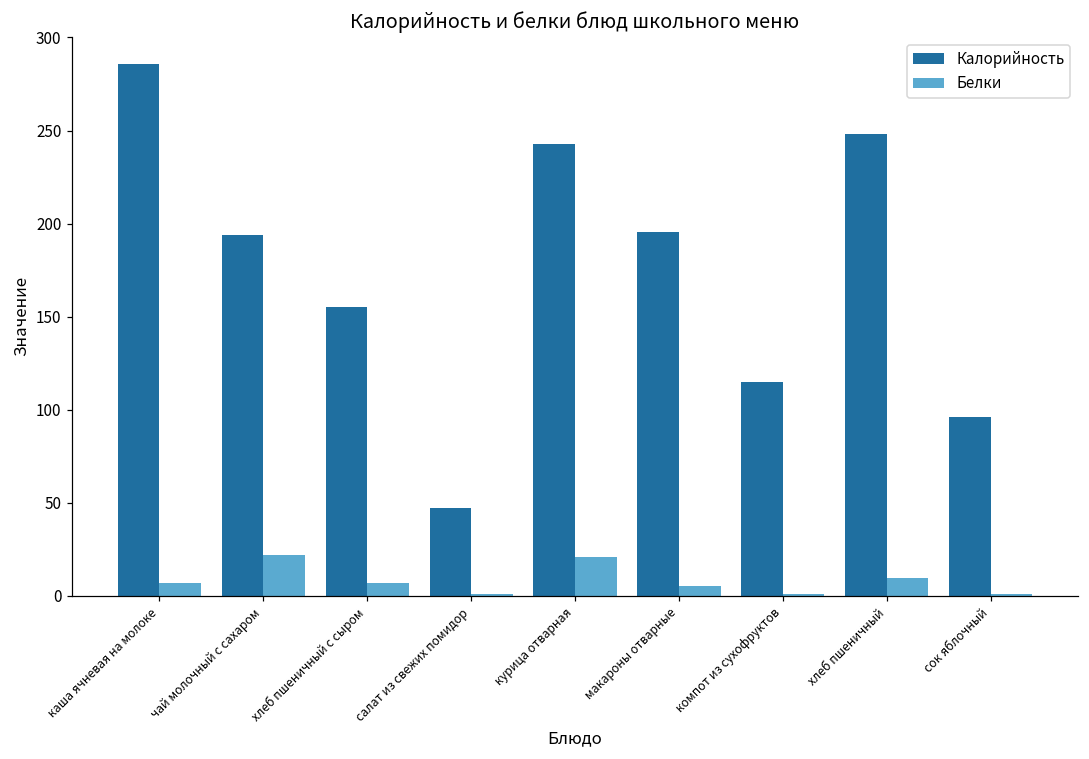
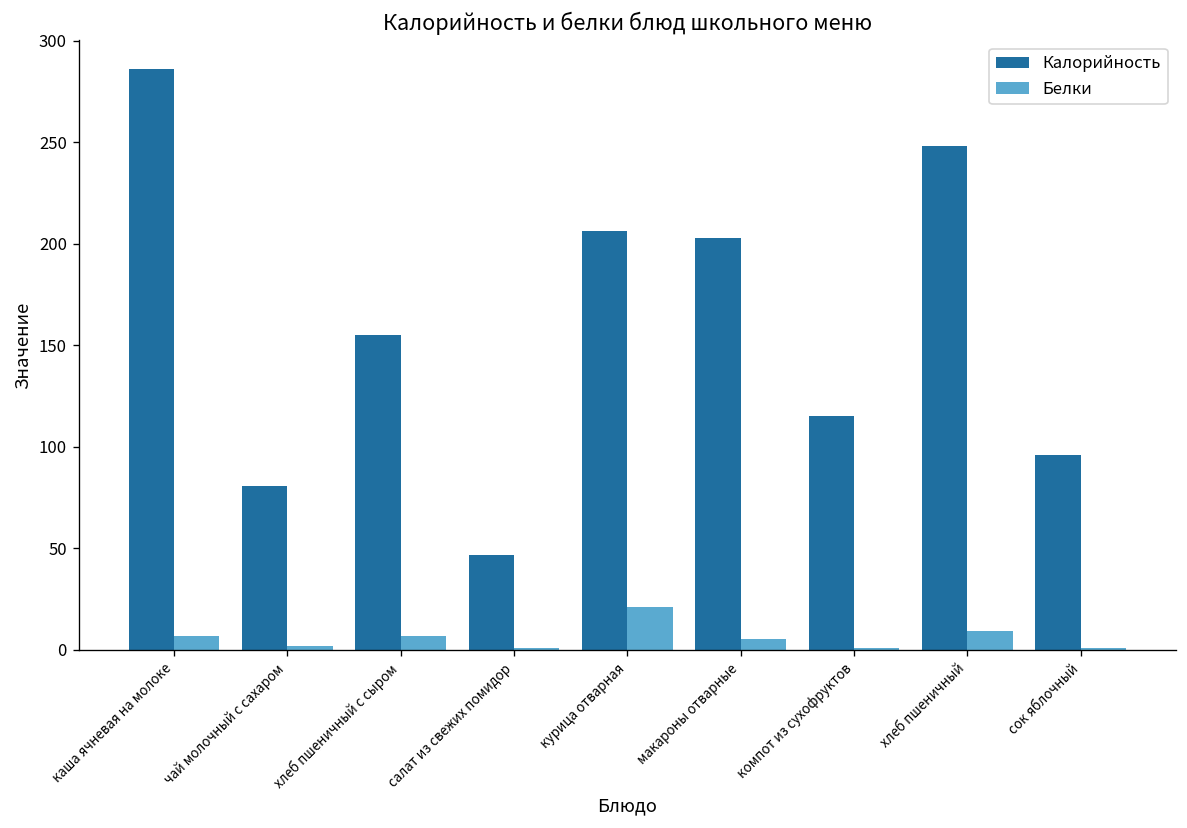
  {
    "Калорийность": {
      "каша ячневая на молоке": 286,
-     "чай молочный с сахаром": 194,
+     "чай молочный с сахаром": 81,
      "хлеб пшеничный с сыром": 155,
      "салат из свежих помидор": 47,
-     "курица отварная": 243,
-     "макароны отварные": 196,
+     "курица отварная": 206,
+     "макароны отварные": 203,
      "компот из сухофруктов": 115,
      "хлеб пшеничный": 248,
      "сок яблочный": 96
    },
    "Белки": {
      "каша ячневая на молоке": 7,
-     "чай молочный с сахаром": 22,
+     "чай молочный с сахаром": 2,
      "хлеб пшеничный с сыром": 7,
      "курица отварная": 21,
      "макароны отварные": 5,
      "хлеб пшеничный": 9
    }
  }
